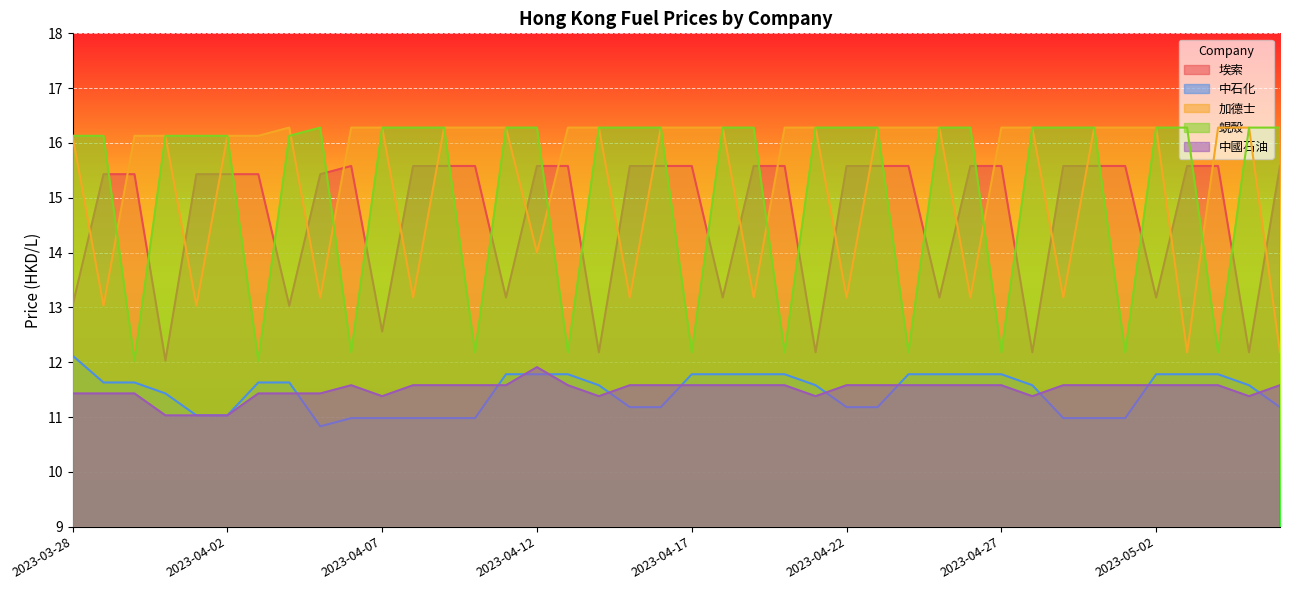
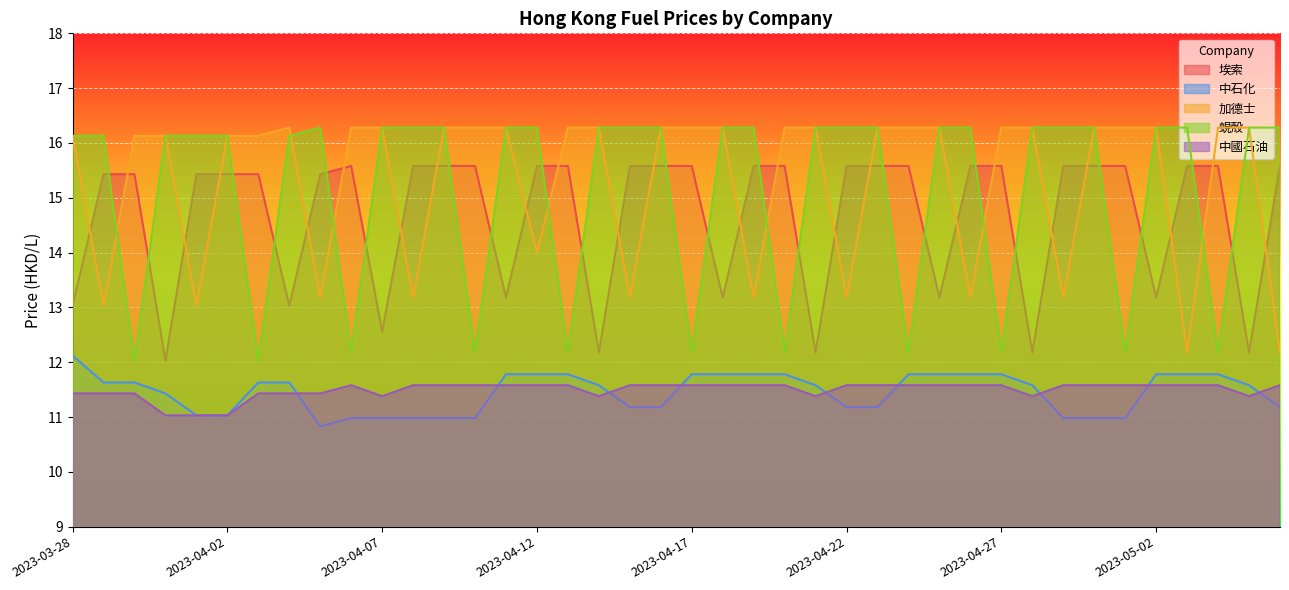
  {
    "埃索": {
      "2023-03-28": 13.0,
      "2023-04-02": 15.4,
      "2023-04-07": 12.6,
      "2023-04-12": 15.6,
      "2023-04-17": 15.6,
      "2023-04-22": 15.6,
      "2023-04-27": 15.6,
      "2023-05-02": 13.2
    },
    "中石化": {
      "2023-03-28": 12.1,
      "2023-04-07": 11.0,
      "2023-04-12": 11.8,
      "2023-04-17": 11.8,
      "2023-04-22": 11.2,
      "2023-04-27": 11.8,
      "2023-05-02": 11.8
    },
    "加德士": {
      "2023-04-12": 14.0,
      "2023-04-17": 16.3,
      "2023-04-22": 13.2,
      "2023-04-27": 16.3
    },
    "蜆殼": {
      "2023-04-12": 16.3,
      "2023-04-17": 12.2,
      "2023-04-22": 16.3,
      "2023-04-27": 12.2
    },
    "中國石油": {
      "2023-03-28": 11.4,
      "2023-04-07": 11.4,
-     "2023-04-12": 11.9,
+     "2023-04-12": 11.6,
      "2023-04-17": 11.6,
      "2023-04-22": 11.6,
      "2023-04-27": 11.6,
      "2023-05-02": 11.6
    }
  }
